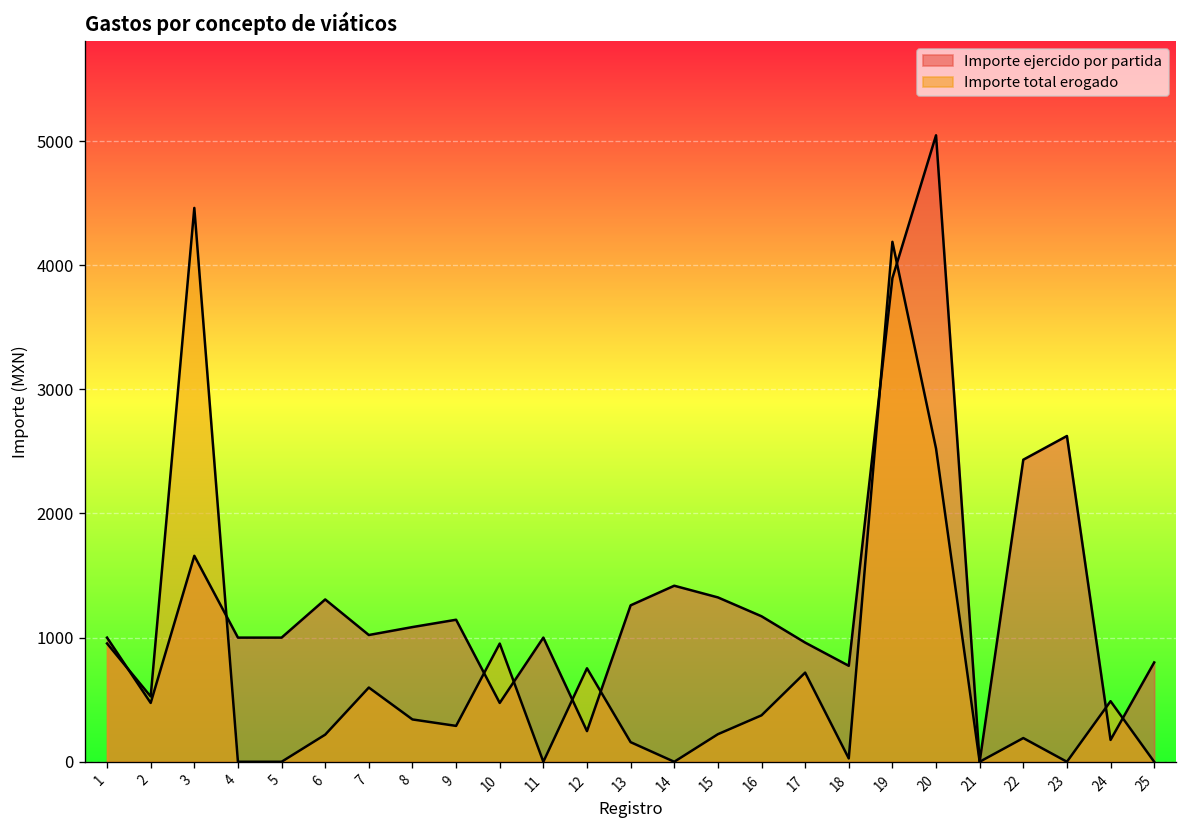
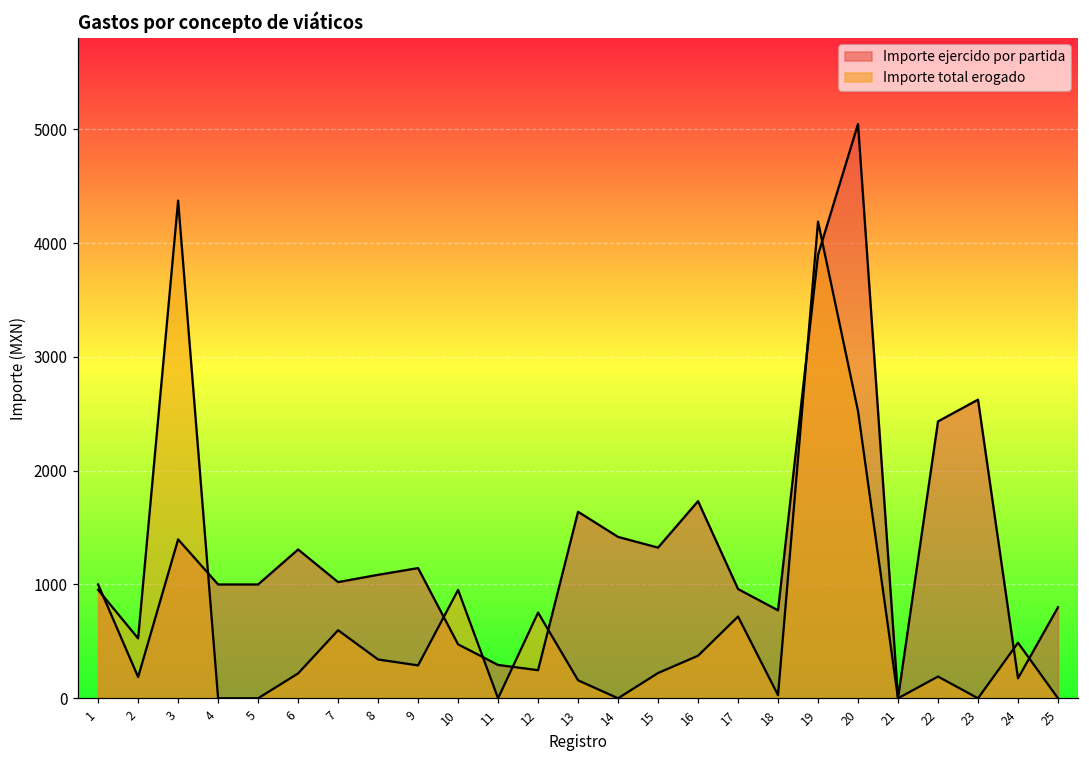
  {
    "Importe ejercido por partida": {
      "1": 1000,
-     "2": 470,
-     "3": 1660,
+     "2": 190,
+     "3": 1400,
      "4": 1000,
      "5": 1000,
      "6": 1310,
      "7": 1020,
      "8": 1090,
      "9": 1140,
      "10": 470,
-     "11": 1000,
+     "11": 290,
      "12": 250,
-     "13": 1260,
+     "13": 1640,
      "14": 1420,
      "15": 1320,
-     "16": 1170,
+     "16": 1730,
      "17": 960,
      "18": 770,
      "19": 3900,
      "20": 5050,
      "22": 2430,
      "23": 2620,
      "24": 180,
      "25": 800
    },
    "Importe total erogado": {
      "1": 950,
      "2": 530,
-     "3": 4460,
+     "3": 4370,
      "4": 0,
      "5": 0,
      "6": 220,
      "7": 600,
      "8": 340,
      "9": 290,
      "10": 950,
      "11": 0,
      "12": 750,
      "13": 160,
      "14": 0,
      "15": 220,
      "16": 370,
      "17": 720,
      "18": 30,
      "19": 4190,
      "20": 2520,
      "22": 190,
      "23": 0,
      "24": 490,
      "25": 0
    }
  }
